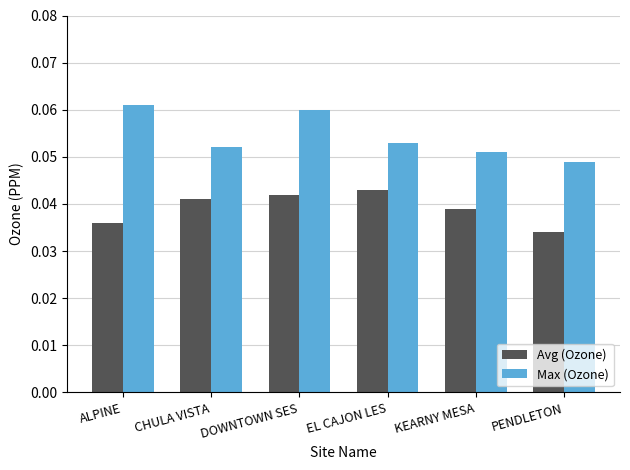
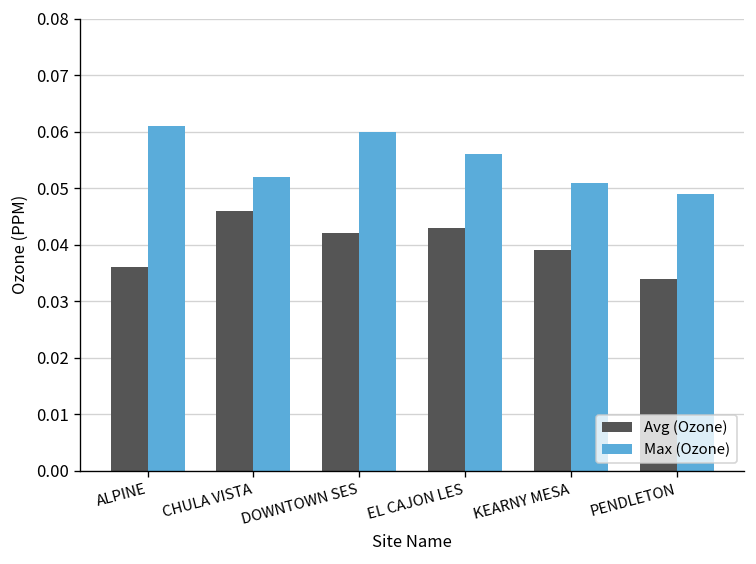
  {
    "Avg (Ozone)": {
      "ALPINE": 0.036,
-     "CHULA VISTA": 0.041,
+     "CHULA VISTA": 0.046,
      "DOWNTOWN SES": 0.042,
      "EL CAJON LES": 0.043,
      "KEARNY MESA": 0.039,
      "PENDLETON": 0.034
    },
    "Max (Ozone)": {
      "ALPINE": 0.061,
      "CHULA VISTA": 0.052,
      "DOWNTOWN SES": 0.060,
-     "EL CAJON LES": 0.053,
+     "EL CAJON LES": 0.056,
      "KEARNY MESA": 0.051,
      "PENDLETON": 0.049
    }
  }
